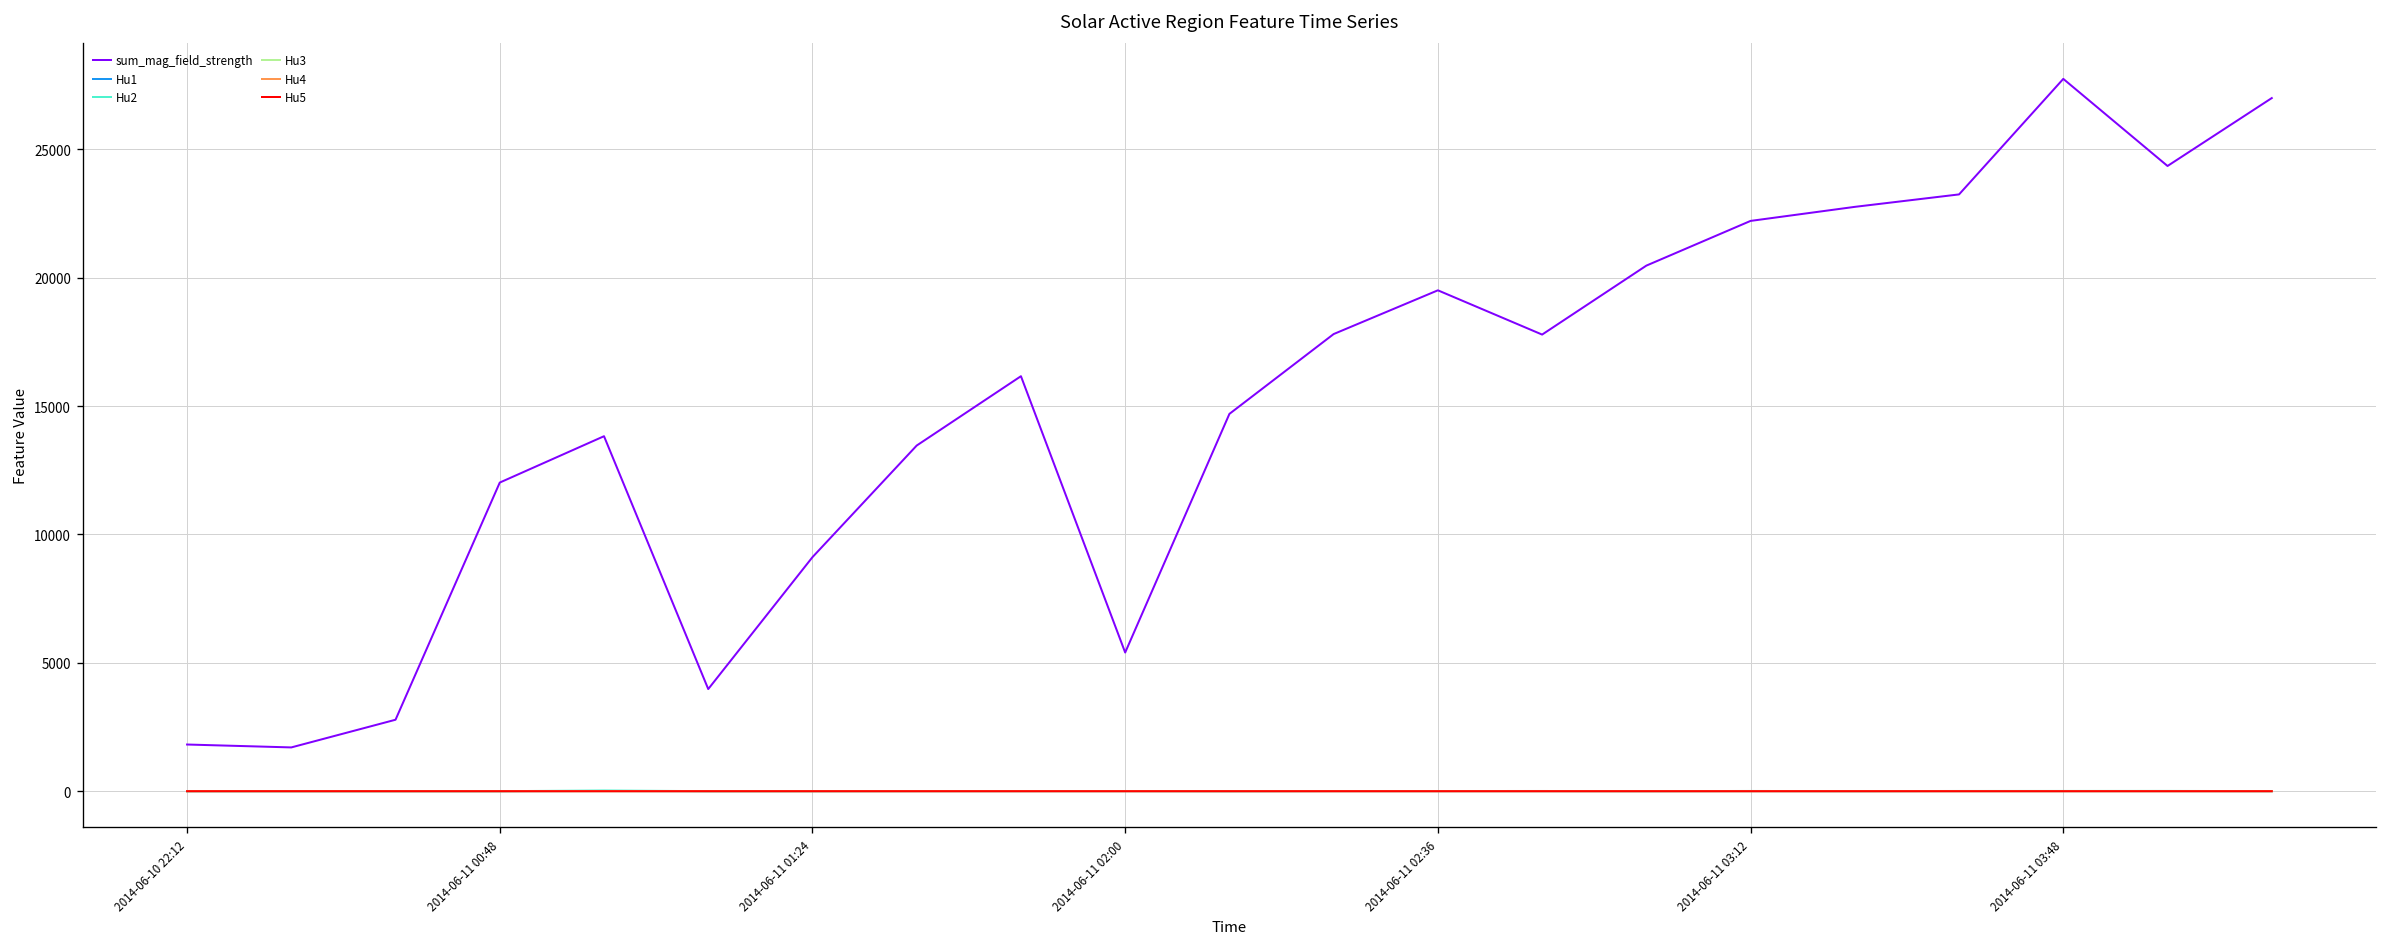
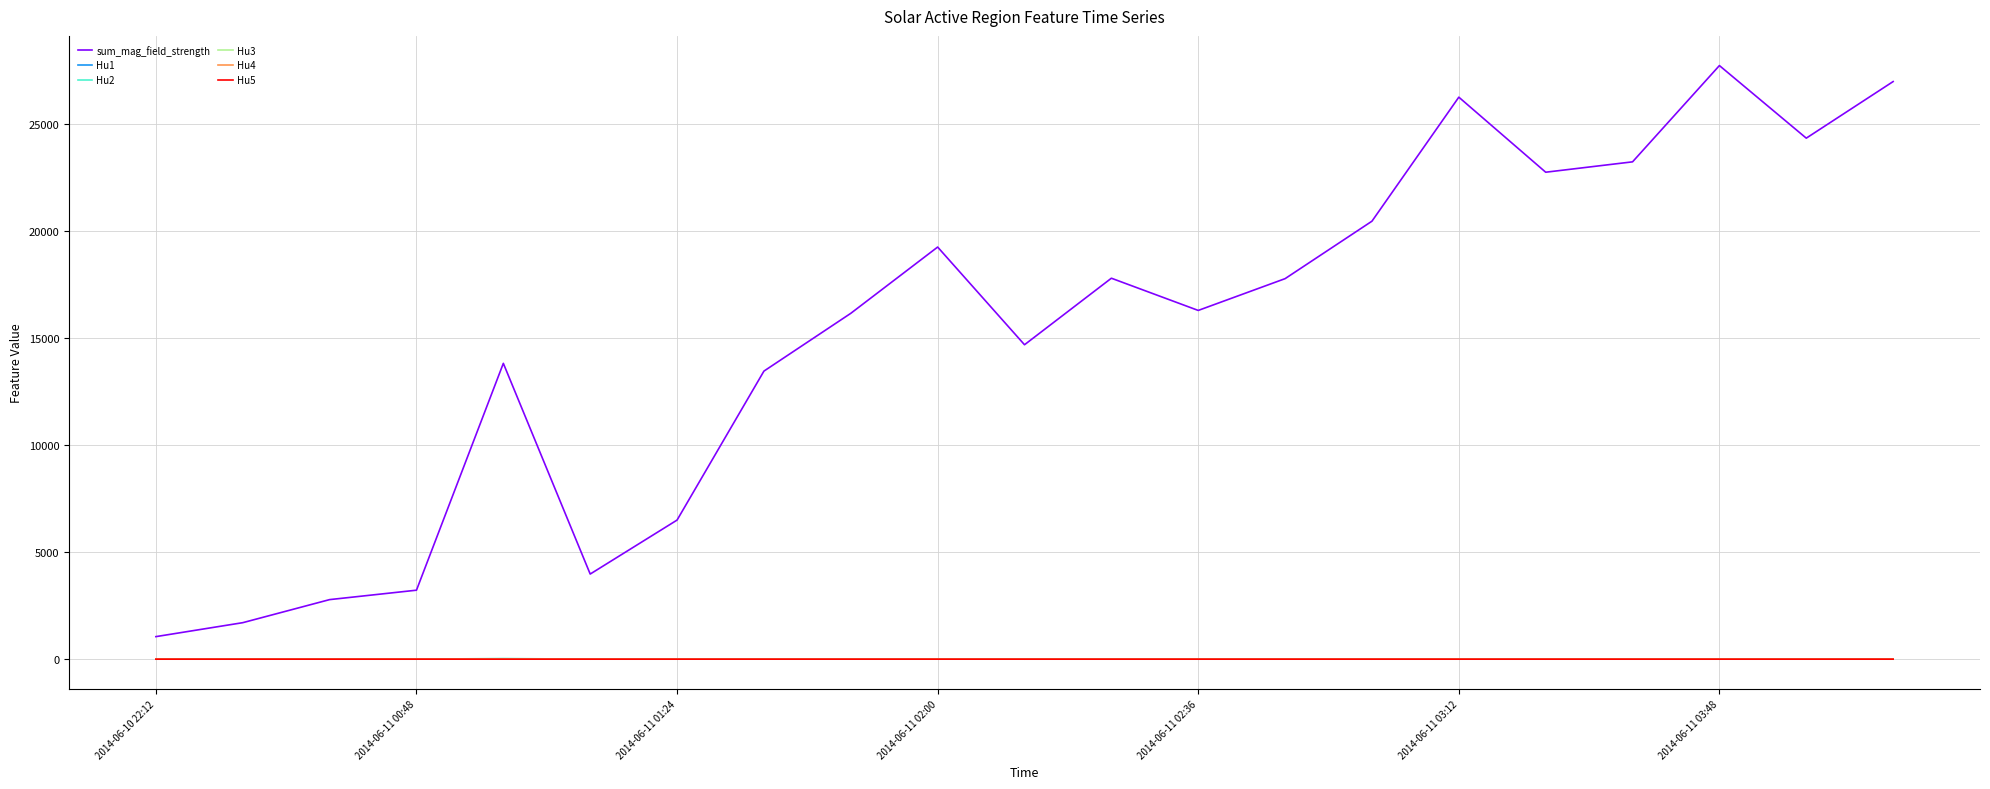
  {
    "sum_mag_field_strength": {
-     "2014-06-10 22:12": 1800,
-     "2014-06-11 00:48": 12000,
-     "2014-06-11 01:24": 9100,
-     "2014-06-11 02:00": 5400,
-     "2014-06-11 02:36": 19500,
-     "2014-06-11 03:12": 22200,
+     "2014-06-10 22:12": 1100,
+     "2014-06-11 00:48": 3200,
+     "2014-06-11 01:24": 6500,
+     "2014-06-11 02:00": 19300,
+     "2014-06-11 02:36": 16300,
+     "2014-06-11 03:12": 26300,
      "2014-06-11 03:48": 27700
    },
    "Hu5": {
      "2014-06-10 22:12": 0,
      "2014-06-11 00:48": 0,
      "2014-06-11 01:24": 0,
      "2014-06-11 02:00": 0,
      "2014-06-11 02:36": 0,
      "2014-06-11 03:12": 0,
      "2014-06-11 03:48": 0
    }
  }
